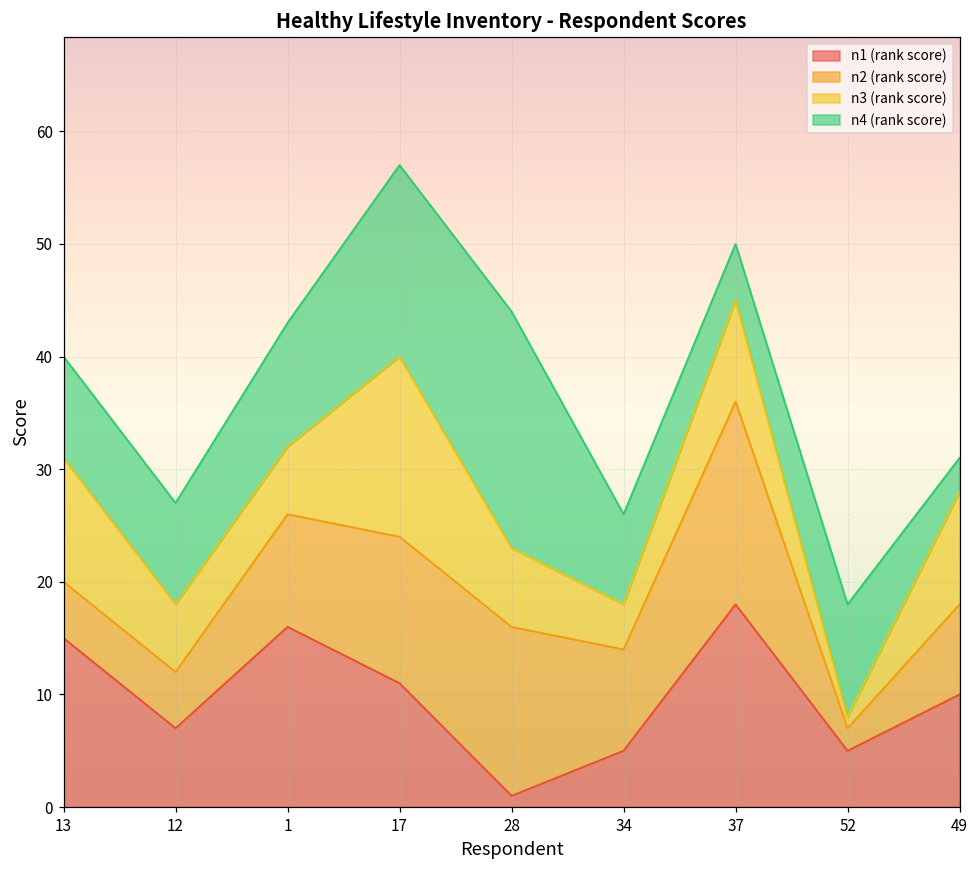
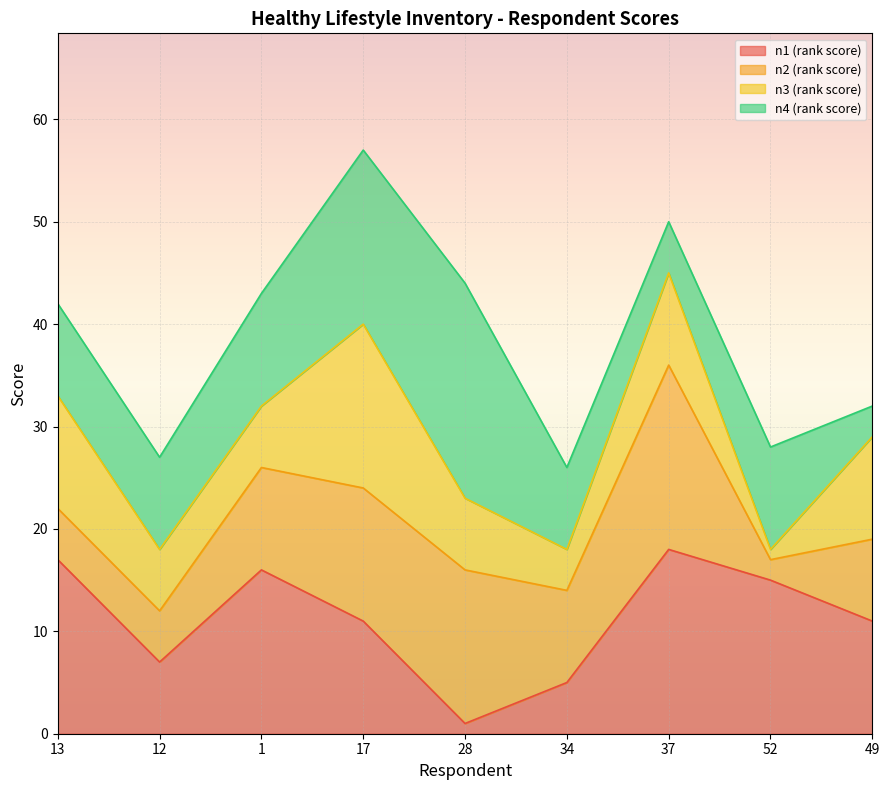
  {
    "n1 (rank score)": {
-     "13": 15,
+     "13": 17,
      "12": 7,
      "1": 16,
      "17": 11,
      "28": 1,
      "34": 5,
      "37": 18,
-     "52": 5,
-     "49": 10
+     "52": 15,
+     "49": 11
    },
    "n4 (rank score)": {
      "13": 9,
      "12": 9,
      "1": 11,
      "17": 17,
      "28": 21,
      "34": 8,
      "37": 5,
      "52": 10,
      "49": 3
    }
  }
